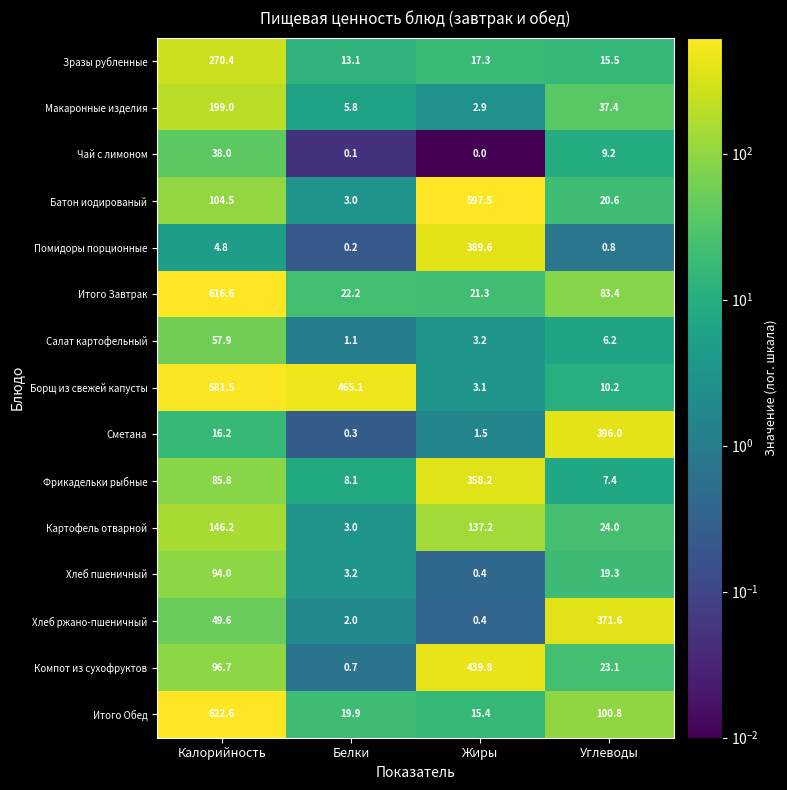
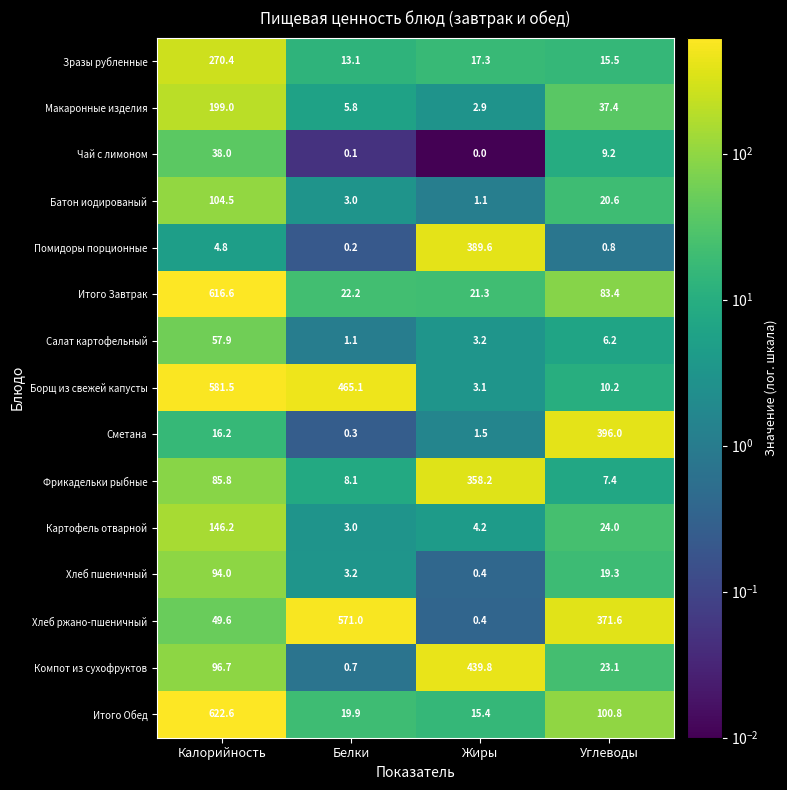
  {
    "Зразы рубленные": {
      "Калорийность": 270.4,
      "Белки": 13.1,
      "Жиры": 17.3,
      "Углеводы": 15.5
    },
    "Макаронные изделия": {
      "Калорийность": 199.0,
      "Белки": 5.8,
      "Жиры": 2.9,
      "Углеводы": 37.4
    },
    "Чай с лимоном": {
      "Калорийность": 38.0,
      "Белки": 0.1,
      "Жиры": 0.0,
      "Углеводы": 9.2
    },
    "Батон иодированый": {
      "Калорийность": 104.5,
      "Белки": 3.0,
-     "Жиры": 597.5,
+     "Жиры": 1.1,
      "Углеводы": 20.6
    },
    "Помидоры порционные": {
      "Калорийность": 4.8,
      "Белки": 0.2,
      "Жиры": 389.6,
      "Углеводы": 0.8
    },
    "Итого Завтрак": {
      "Калорийность": 616.6,
      "Белки": 22.2,
      "Жиры": 21.3,
      "Углеводы": 83.4
    },
    "Салат картофельный": {
      "Калорийность": 57.9,
      "Белки": 1.1,
      "Жиры": 3.2,
      "Углеводы": 6.2
    },
    "Борщ из свежей капусты": {
      "Калорийность": 581.5,
      "Белки": 465.1,
      "Жиры": 3.1,
      "Углеводы": 10.2
    },
    "Сметана": {
      "Калорийность": 16.2,
      "Белки": 0.3,
      "Жиры": 1.5,
      "Углеводы": 396.0
    },
    "Фрикадельки рыбные": {
      "Калорийность": 85.8,
      "Белки": 8.1,
      "Жиры": 358.2,
      "Углеводы": 7.4
    },
    "Картофель отварной": {
      "Калорийность": 146.2,
      "Белки": 3.0,
-     "Жиры": 137.2,
+     "Жиры": 4.2,
      "Углеводы": 24.0
    },
    "Хлеб пшеничный": {
      "Калорийность": 94.0,
      "Белки": 3.2,
      "Жиры": 0.4,
      "Углеводы": 19.3
    },
    "Хлеб ржано-пшеничный": {
      "Калорийность": 49.6,
-     "Белки": 2.0,
+     "Белки": 571.0,
      "Жиры": 0.4,
      "Углеводы": 371.6
    },
    "Компот из сухофруктов": {
      "Калорийность": 96.7,
      "Белки": 0.7,
      "Жиры": 439.8,
      "Углеводы": 23.1
    },
    "Итого Обед": {
      "Калорийность": 622.6,
      "Белки": 19.9,
      "Жиры": 15.4,
      "Углеводы": 100.8
    }
  }
